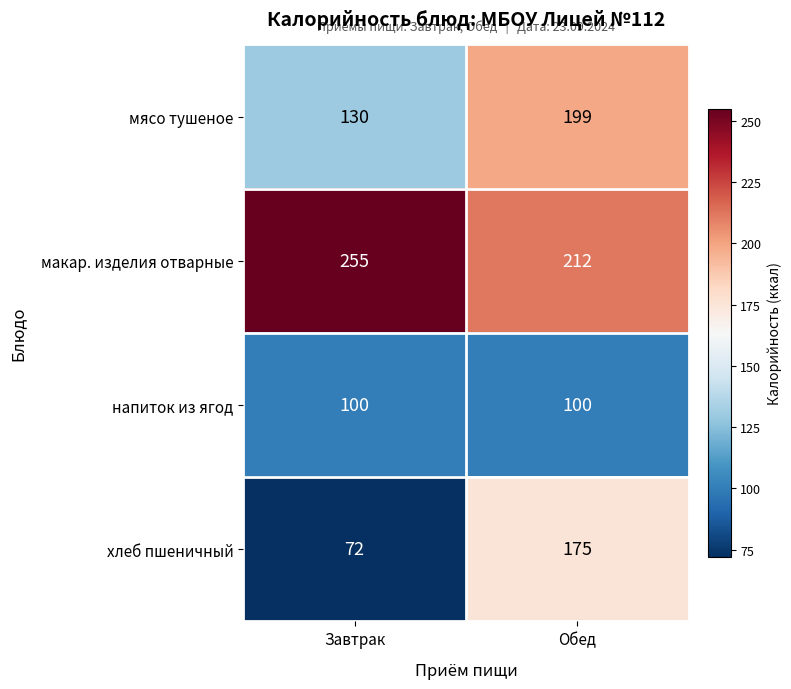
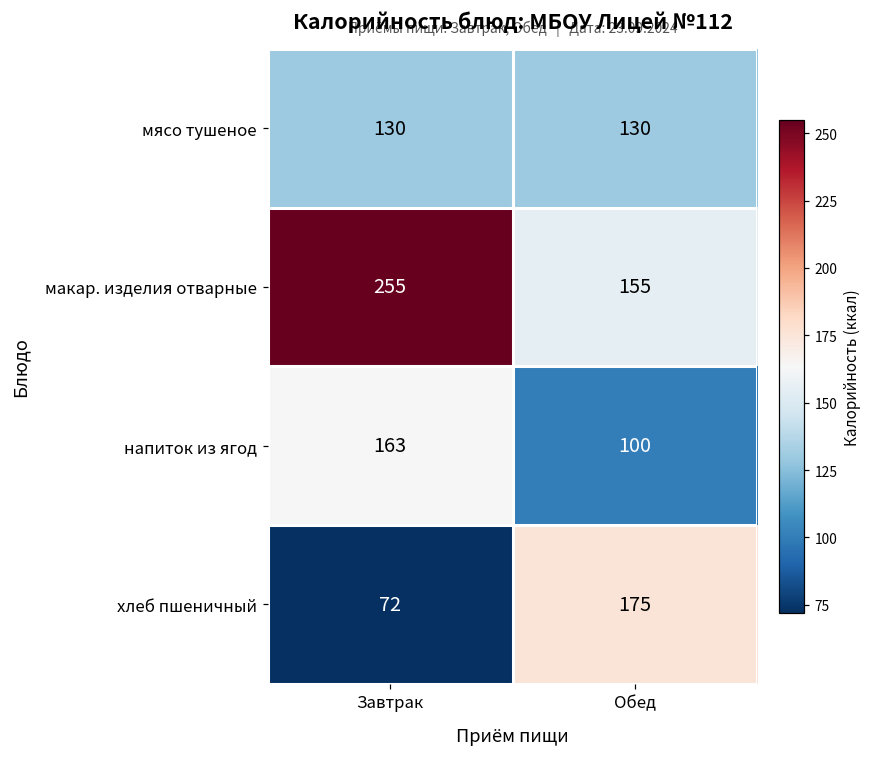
  {
    "мясо тушеное": {
      "Завтрак": 130,
-     "Обед": 199
+     "Обед": 130
    },
    "макар. изделия отварные": {
      "Завтрак": 255,
-     "Обед": 212
+     "Обед": 155
    },
    "напиток из ягод": {
-     "Завтрак": 100,
+     "Завтрак": 163,
      "Обед": 100
    },
    "хлеб пшеничный": {
      "Завтрак": 72,
      "Обед": 175
    }
  }
